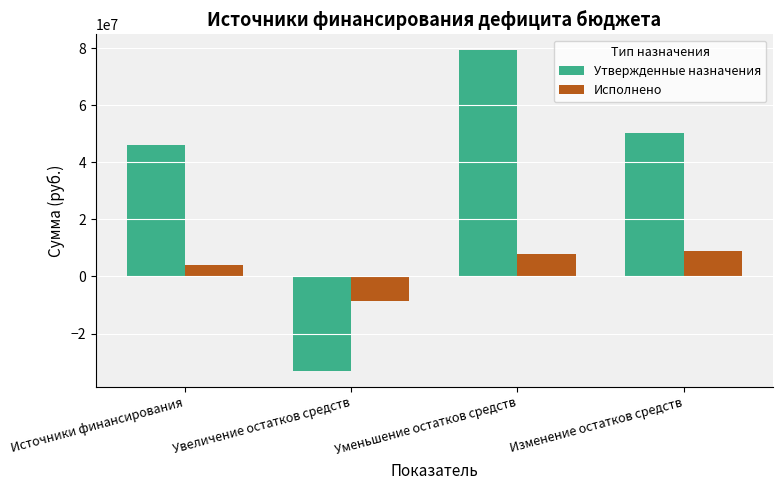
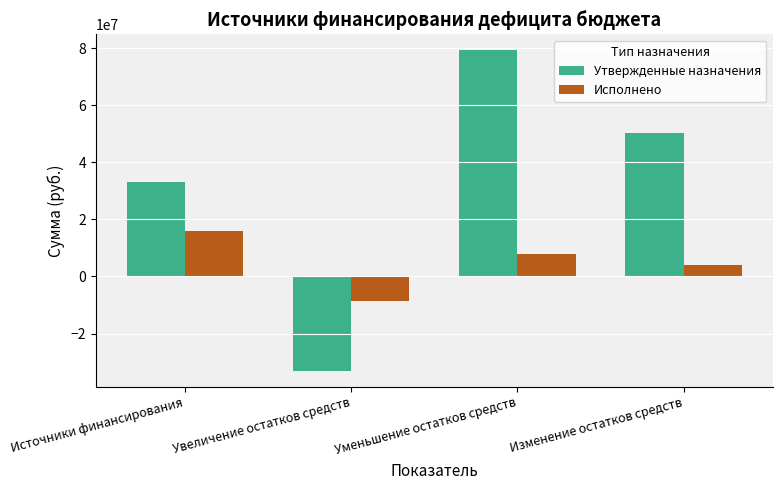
  {
    "Утвержденные назначения": {
-     "Источники финансирования": 46000000,
+     "Источники финансирования": 33000000,
      "Увеличение остатков средств": -33000000,
      "Уменьшение остатков средств": 79000000,
      "Изменение остатков средств": 50000000
    },
    "Исполнено": {
-     "Источники финансирования": 4000000,
+     "Источники финансирования": 16000000,
      "Увеличение остатков средств": -9000000,
      "Уменьшение остатков средств": 8000000,
-     "Изменение остатков средств": 9000000
+     "Изменение остатков средств": 4000000
    }
  }
